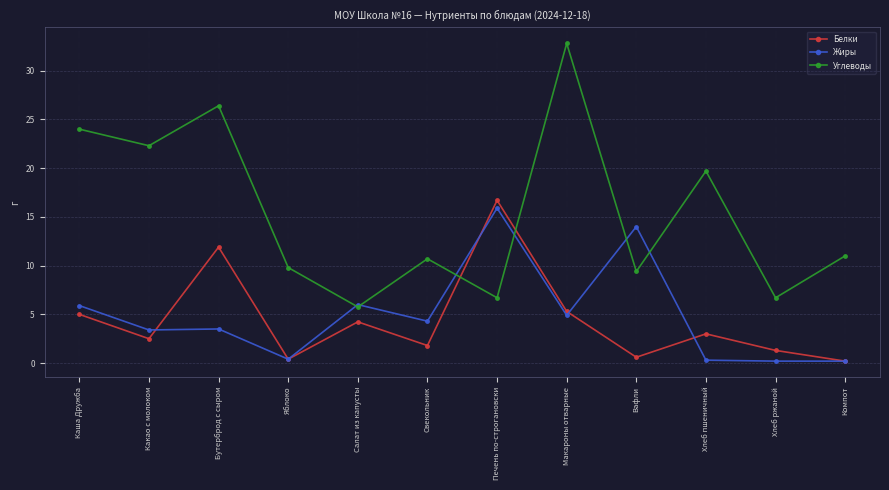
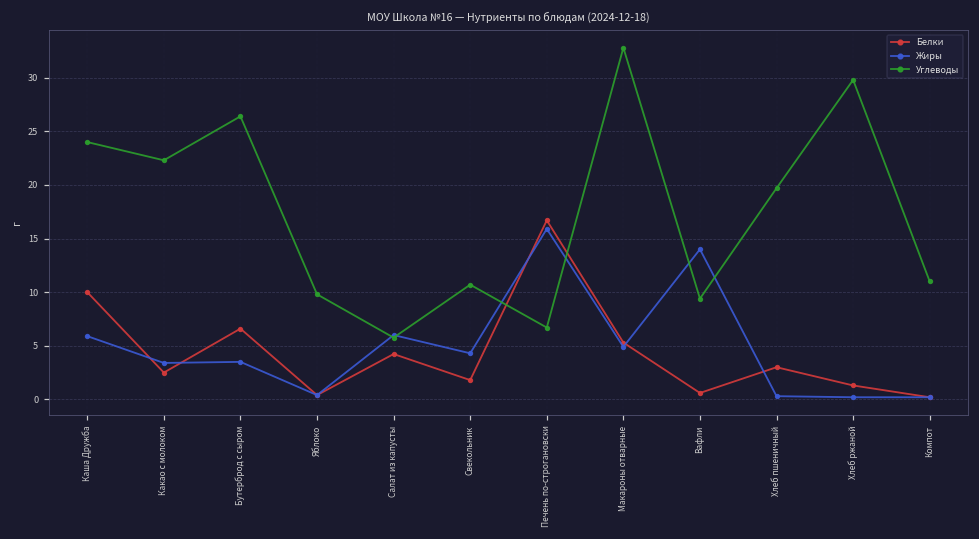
  {
    "Белки": {
-     "Каша Дружба": 5,
+     "Каша Дружба": 10,
      "Какао с молоком": 3,
-     "Бутерброд с сыром": 12,
+     "Бутерброд с сыром": 7,
      "Салат из капусты": 4,
      "Свекольник": 2,
      "Печень по-строгановски": 17,
      "Макароны отварные": 5,
      "Вафли": 1,
      "Хлеб пшеничный": 3,
      "Хлеб ржаной": 1
    },
    "Жиры": {
      "Каша Дружба": 6,
      "Какао с молоком": 3,
      "Бутерброд с сыром": 4,
      "Свекольник": 4,
      "Печень по-строгановски": 16,
      "Макароны отварные": 5,
      "Вафли": 14,
      "Хлеб пшеничный": 0,
      "Хлеб ржаной": 0
    },
    "Углеводы": {
      "Каша Дружба": 24,
      "Какао с молоком": 22,
      "Бутерброд с сыром": 26,
      "Яблоко": 10,
      "Свекольник": 11,
      "Печень по-строгановски": 7,
      "Макароны отварные": 33,
      "Вафли": 9,
      "Хлеб пшеничный": 20,
-     "Хлеб ржаной": 7,
+     "Хлеб ржаной": 30,
      "Компот": 11
    }
  }
